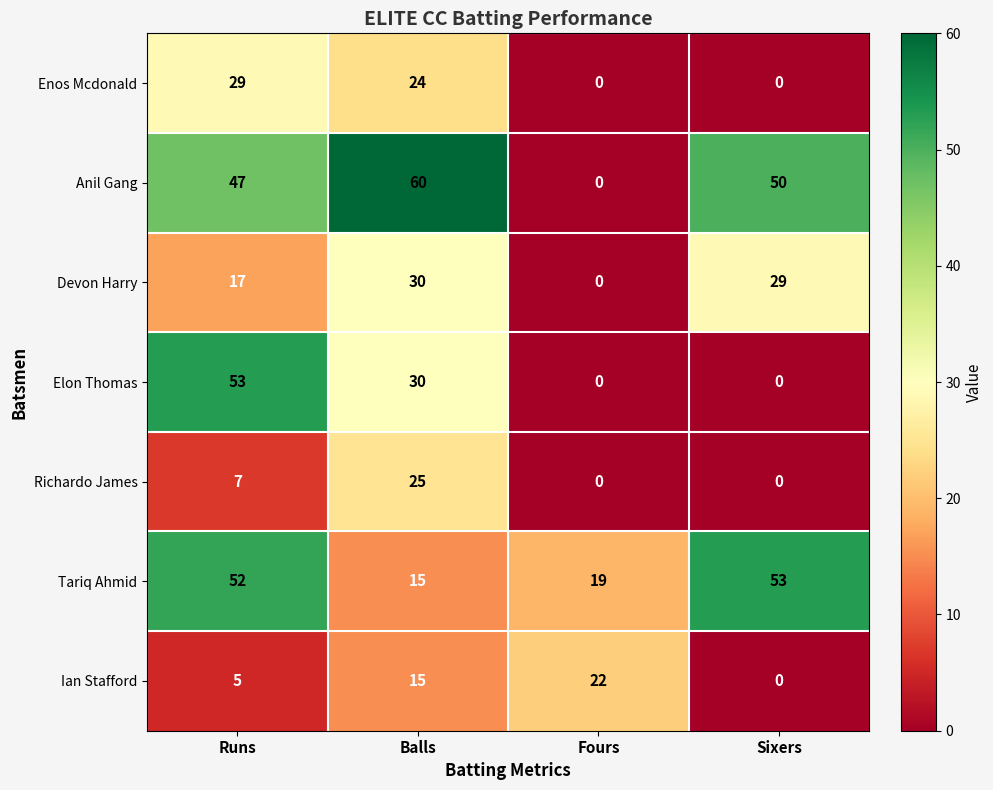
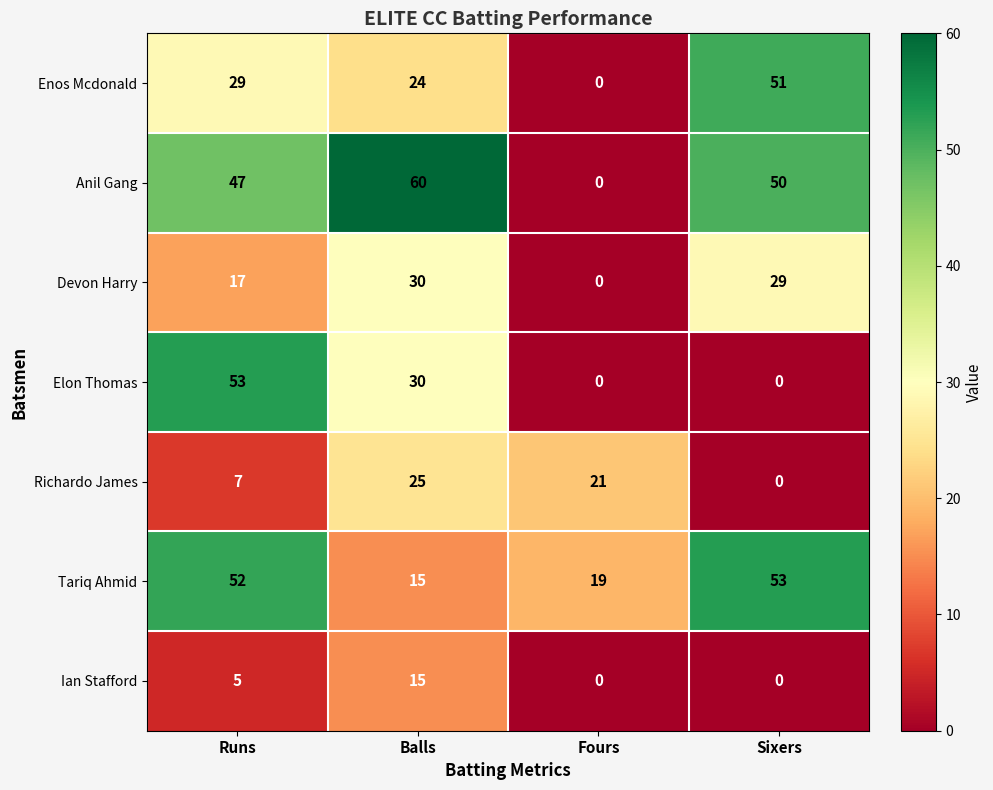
  {
    "Enos Mcdonald": {
      "Runs": 29,
      "Balls": 24,
      "Fours": 0,
-     "Sixers": 0
+     "Sixers": 51
    },
    "Anil Gang": {
      "Runs": 47,
      "Balls": 60,
      "Fours": 0,
      "Sixers": 50
    },
    "Devon Harry": {
      "Runs": 17,
      "Balls": 30,
      "Fours": 0,
      "Sixers": 29
    },
    "Elon Thomas": {
      "Runs": 53,
      "Balls": 30,
      "Fours": 0,
      "Sixers": 0
    },
    "Richardo James": {
      "Runs": 7,
      "Balls": 25,
-     "Fours": 0,
+     "Fours": 21,
      "Sixers": 0
    },
    "Tariq Ahmid": {
      "Runs": 52,
      "Balls": 15,
      "Fours": 19,
      "Sixers": 53
    },
    "Ian Stafford": {
      "Runs": 5,
      "Balls": 15,
-     "Fours": 22,
+     "Fours": 0,
      "Sixers": 0
    }
  }
